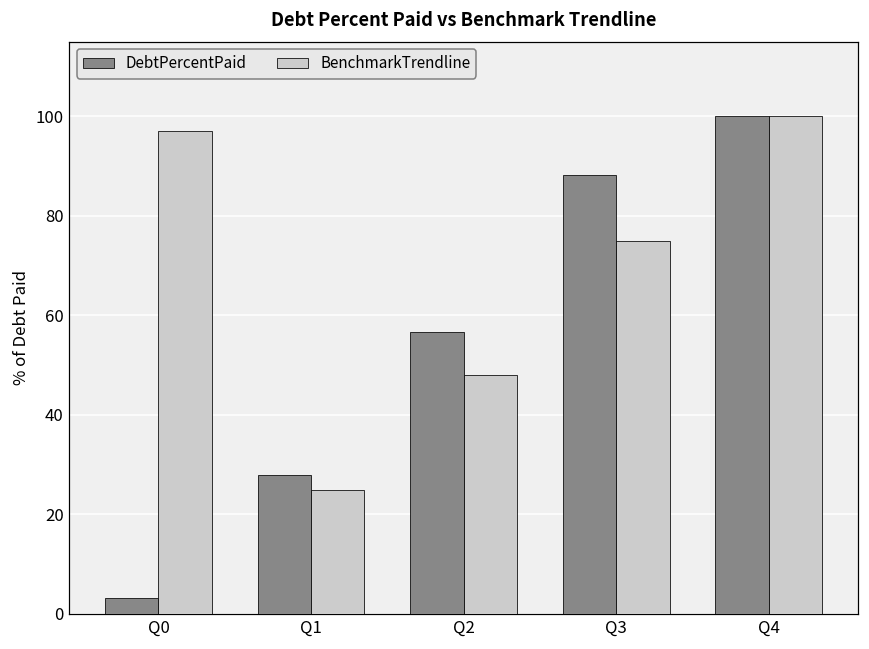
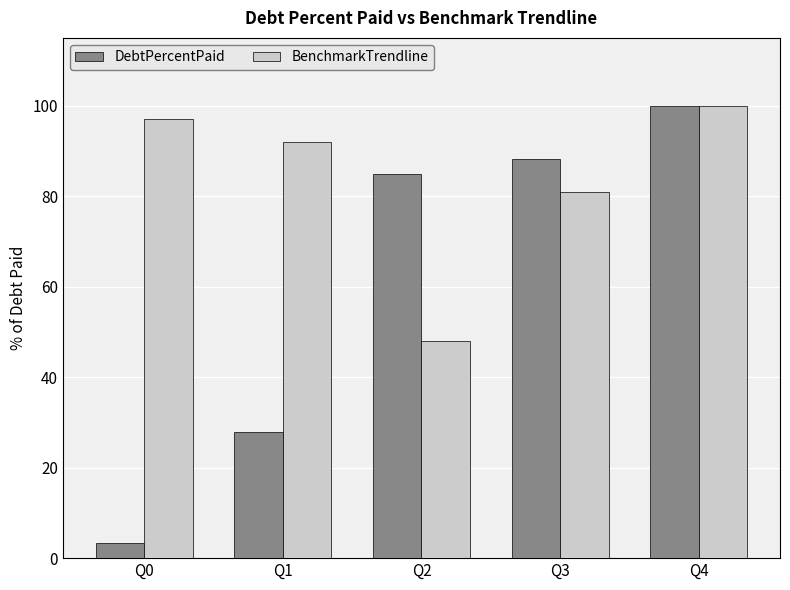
  {
    "DebtPercentPaid": {
      "Q0": 3,
      "Q1": 28,
-     "Q2": 57,
+     "Q2": 85,
      "Q3": 88,
      "Q4": 100
    },
    "BenchmarkTrendline": {
      "Q0": 97,
-     "Q1": 25,
+     "Q1": 92,
      "Q2": 48,
-     "Q3": 75,
+     "Q3": 81,
      "Q4": 100
    }
  }
